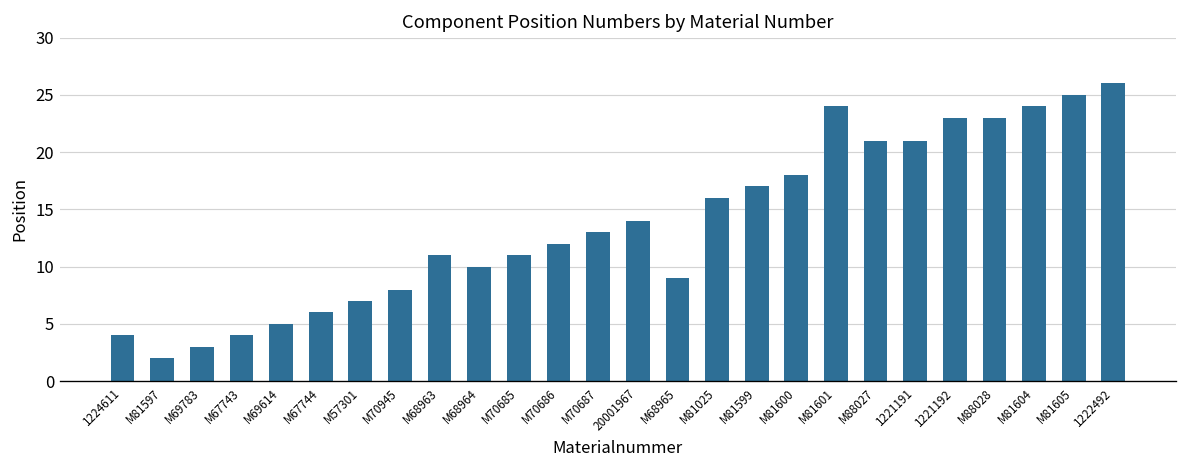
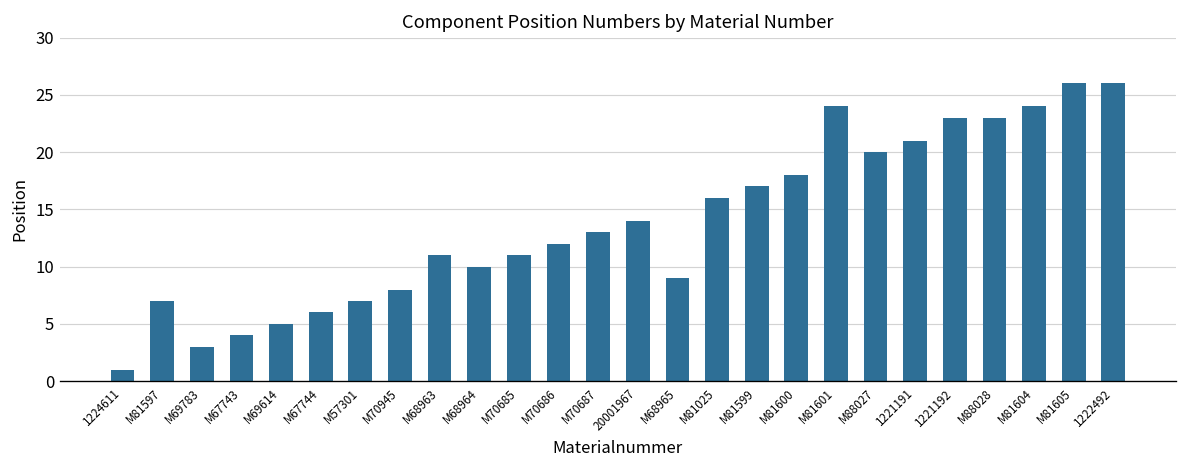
  {
-   "1224611": 4,
-   "M81597": 2,
+   "1224611": 1,
+   "M81597": 7,
    "M69783": 3,
    "M67743": 4,
    "M69614": 5,
    "M67744": 6,
    "M57301": 7,
    "M70945": 8,
    "M68963": 11,
    "M68964": 10,
    "M70685": 11,
    "M70686": 12,
    "M70687": 13,
    "20001967": 14,
    "M68965": 9,
    "M81025": 16,
    "M81599": 17,
    "M81600": 18,
    "M81601": 24,
-   "M88027": 21,
+   "M88027": 20,
    "1221191": 21,
    "1221192": 23,
    "M88028": 23,
    "M81604": 24,
-   "M81605": 25,
+   "M81605": 26,
    "1222492": 26
  }
